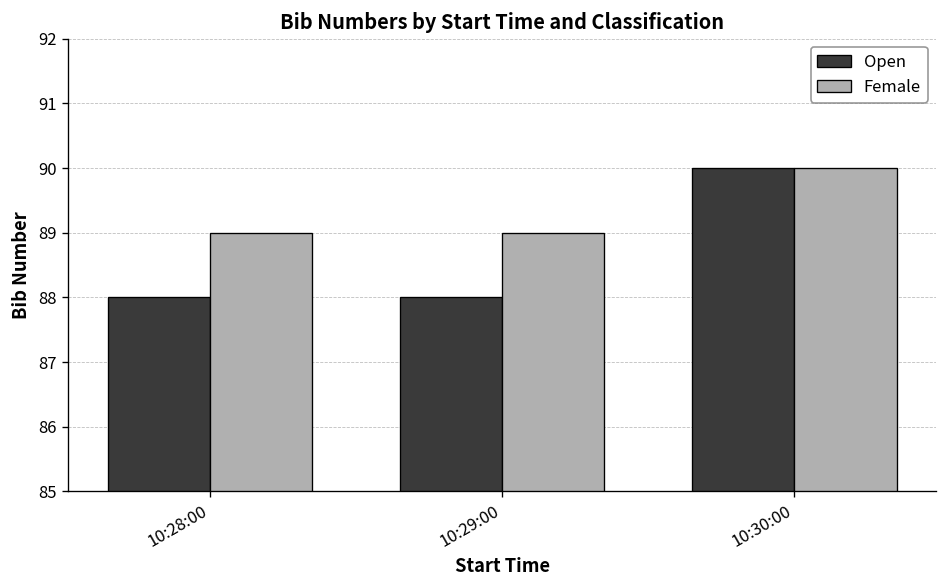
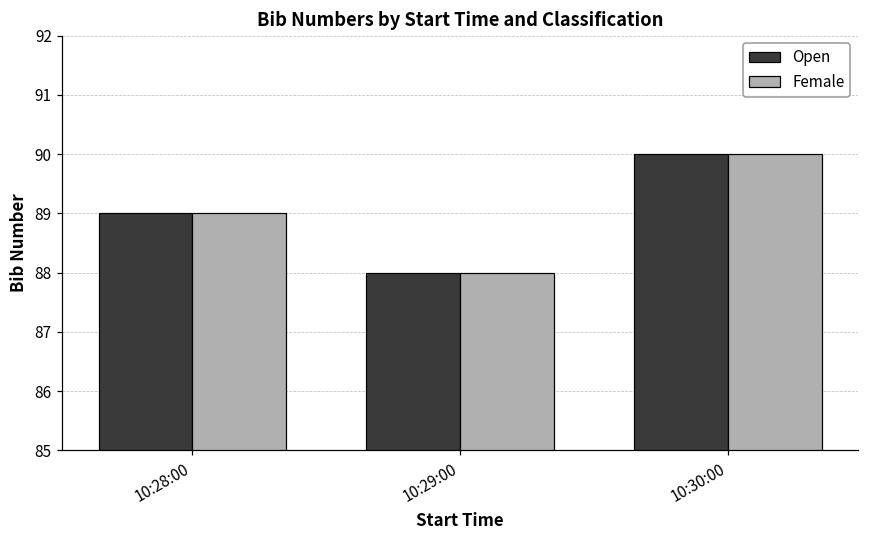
  {
    "Open": {
-     "10:28:00": 88,
+     "10:28:00": 89,
      "10:29:00": 88,
      "10:30:00": 90
    },
    "Female": {
      "10:28:00": 89,
-     "10:29:00": 89,
+     "10:29:00": 88,
      "10:30:00": 90
    }
  }
